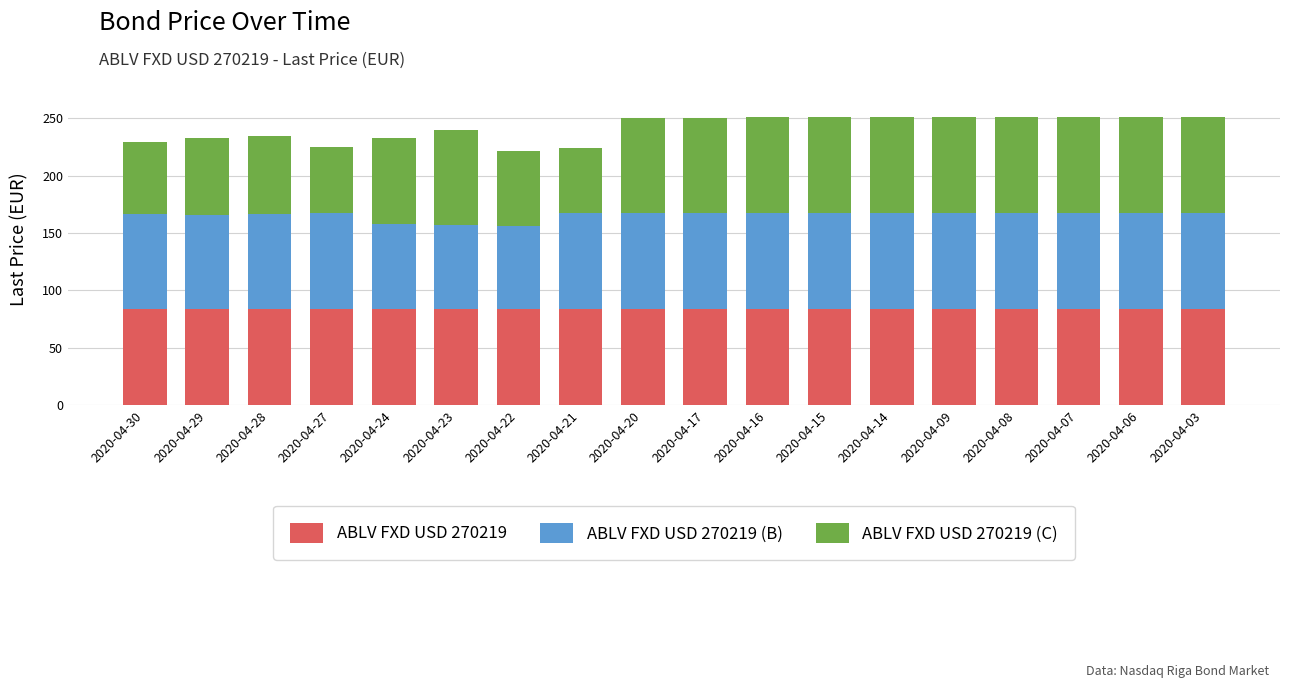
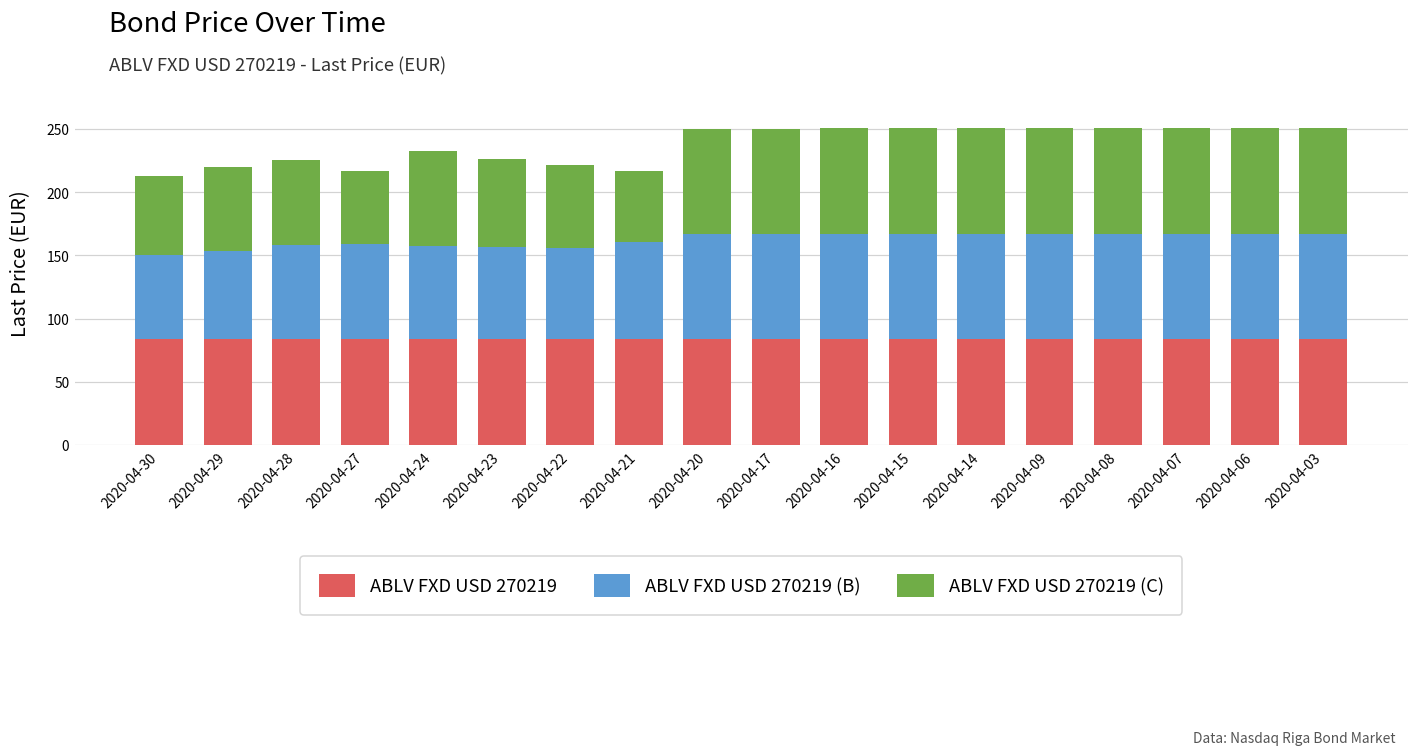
  {
    "ABLV FXD USD 270219": {
      "2020-04-30": 84,
      "2020-04-29": 84,
      "2020-04-28": 84,
      "2020-04-27": 84,
      "2020-04-24": 84,
      "2020-04-23": 84,
      "2020-04-22": 84,
      "2020-04-21": 84,
      "2020-04-20": 84,
      "2020-04-17": 84,
      "2020-04-16": 84,
      "2020-04-15": 84,
      "2020-04-14": 84,
      "2020-04-09": 84,
      "2020-04-08": 84,
      "2020-04-07": 84,
      "2020-04-06": 84,
      "2020-04-03": 84
    },
    "ABLV FXD USD 270219 (B)": {
-     "2020-04-30": 83,
-     "2020-04-29": 82,
-     "2020-04-28": 83,
-     "2020-04-27": 83,
+     "2020-04-30": 67,
+     "2020-04-29": 70,
+     "2020-04-28": 75,
+     "2020-04-27": 75,
      "2020-04-24": 74,
      "2020-04-23": 73,
      "2020-04-22": 73,
-     "2020-04-21": 84,
+     "2020-04-21": 77,
      "2020-04-20": 84,
      "2020-04-17": 84,
      "2020-04-16": 84,
      "2020-04-15": 84,
      "2020-04-14": 84,
      "2020-04-09": 84,
      "2020-04-08": 84,
      "2020-04-07": 84,
      "2020-04-06": 84,
      "2020-04-03": 84
    },
    "ABLV FXD USD 270219 (C)": {
      "2020-04-30": 63,
      "2020-04-29": 67,
      "2020-04-28": 67,
      "2020-04-27": 58,
      "2020-04-24": 75,
-     "2020-04-23": 83,
+     "2020-04-23": 70,
      "2020-04-22": 66,
      "2020-04-21": 56,
      "2020-04-20": 83,
      "2020-04-17": 83,
      "2020-04-16": 83,
      "2020-04-15": 83,
      "2020-04-14": 84,
      "2020-04-09": 84,
      "2020-04-08": 84,
      "2020-04-07": 84,
      "2020-04-06": 84,
      "2020-04-03": 84
    }
  }
